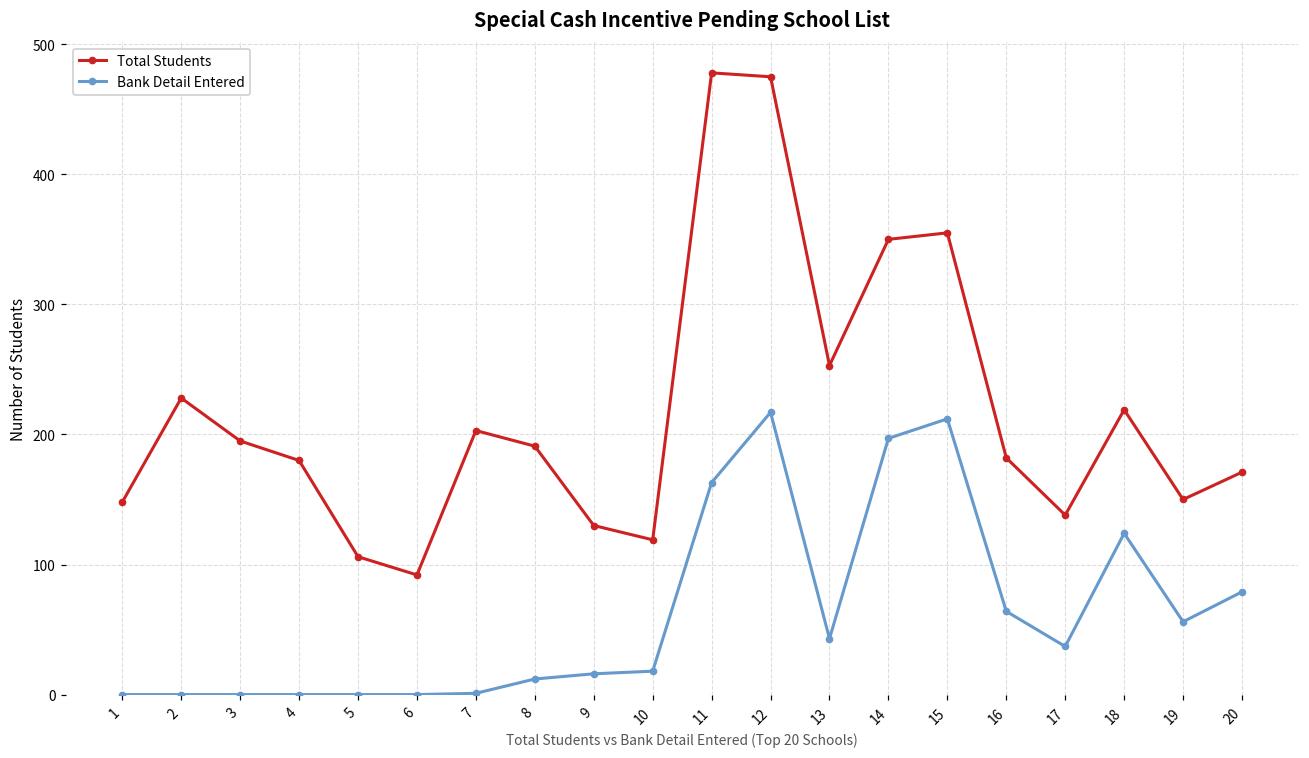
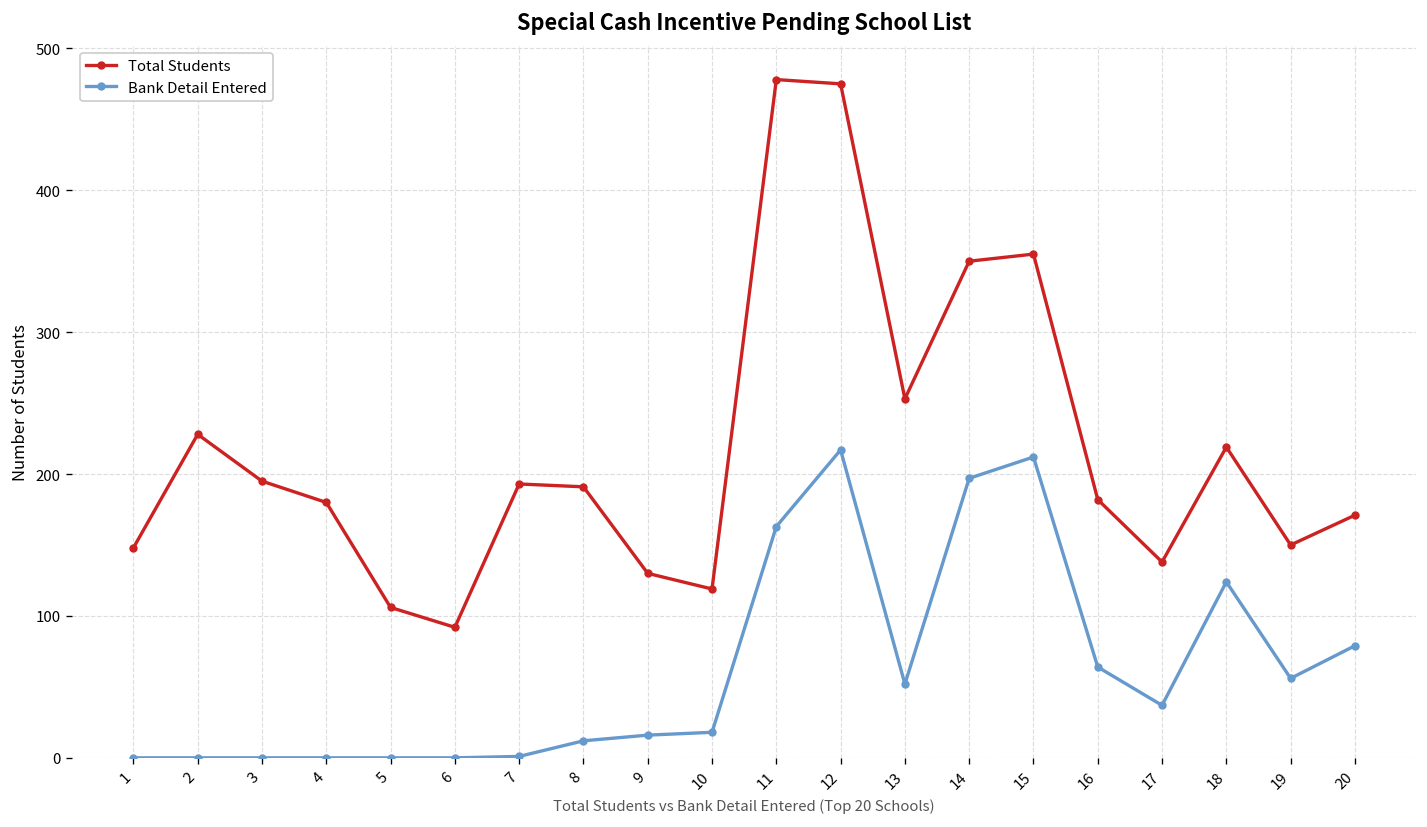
  {
    "Total Students": {
      "1": 148,
      "2": 228,
      "3": 195,
      "4": 180,
      "5": 106,
      "6": 92,
-     "7": 203,
+     "7": 193,
      "8": 191,
      "9": 130,
      "10": 119,
      "11": 478,
      "12": 475,
      "13": 253,
      "14": 350,
      "15": 355,
      "16": 182,
      "17": 138,
      "18": 219,
      "19": 150,
      "20": 171
    },
    "Bank Detail Entered": {
      "1": 0,
      "2": 0,
      "3": 0,
      "4": 0,
      "5": 0,
      "6": 0,
      "7": 1,
      "8": 12,
      "9": 16,
      "10": 18,
      "11": 163,
      "12": 217,
-     "13": 43,
+     "13": 52,
      "14": 197,
      "15": 212,
      "16": 64,
      "17": 37,
      "18": 124,
      "19": 56,
      "20": 79
    }
  }
